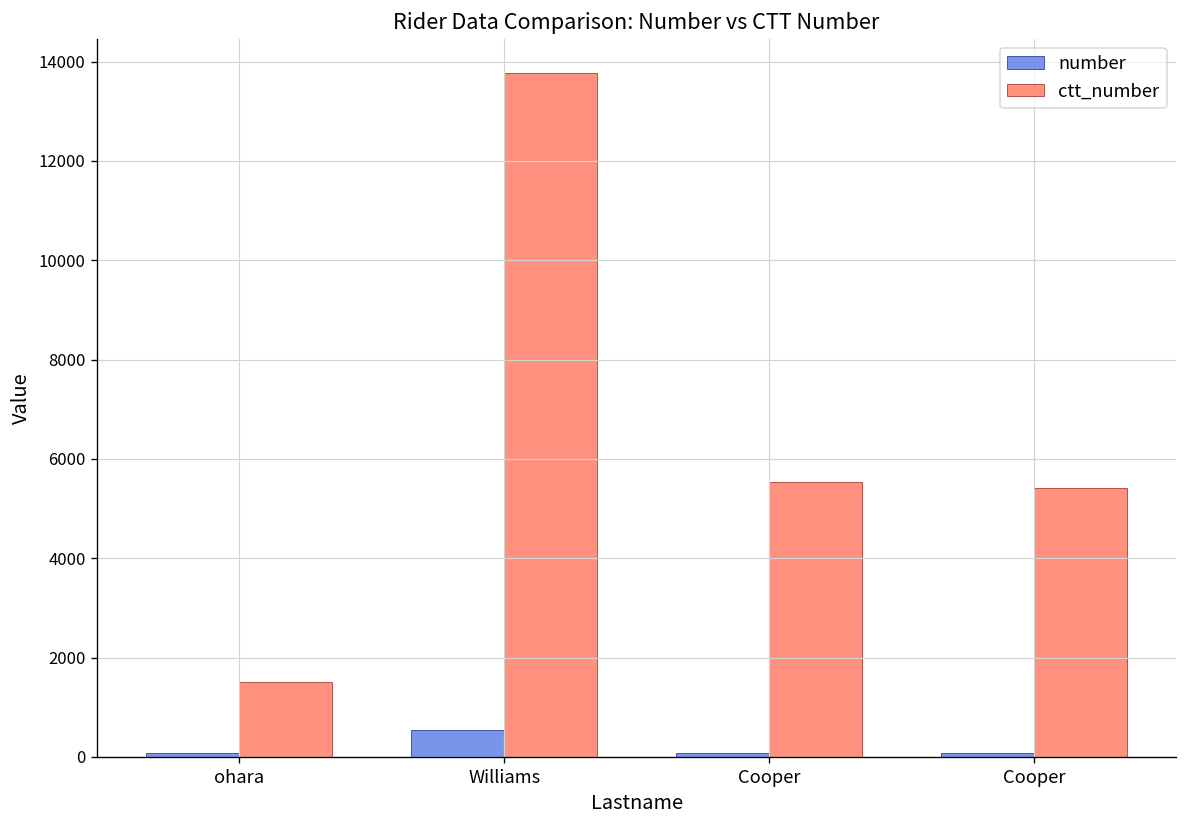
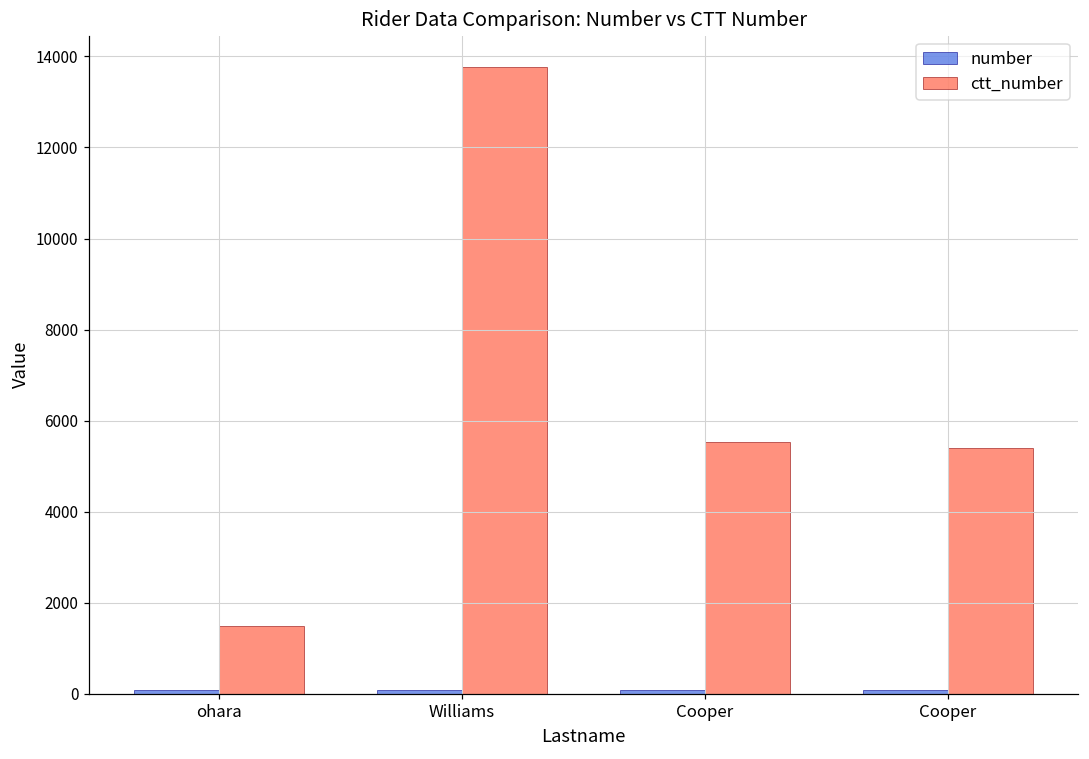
  {
    "number": {
      "ohara": 100,
-     "Williams": 500
+     "Williams": 100
    },
    "ctt_number": {
      "ohara": 1500,
      "Williams": 13800
    }
  }
